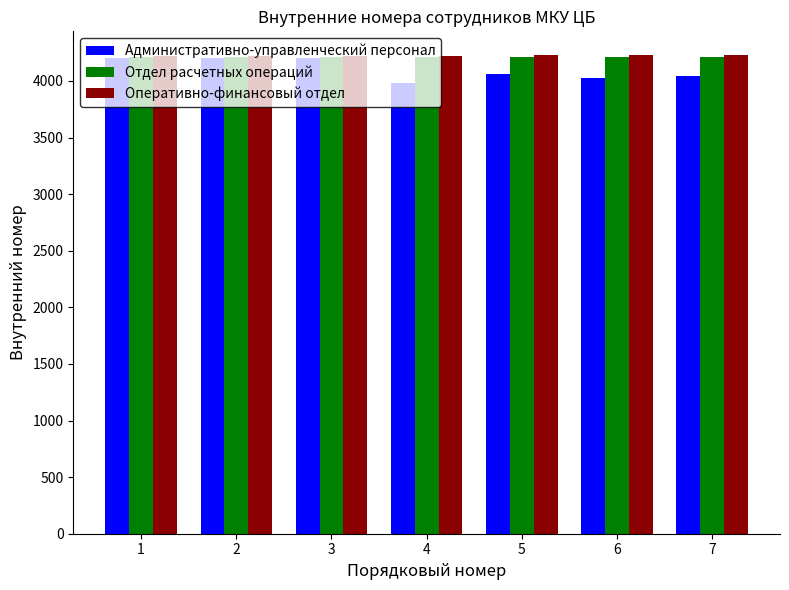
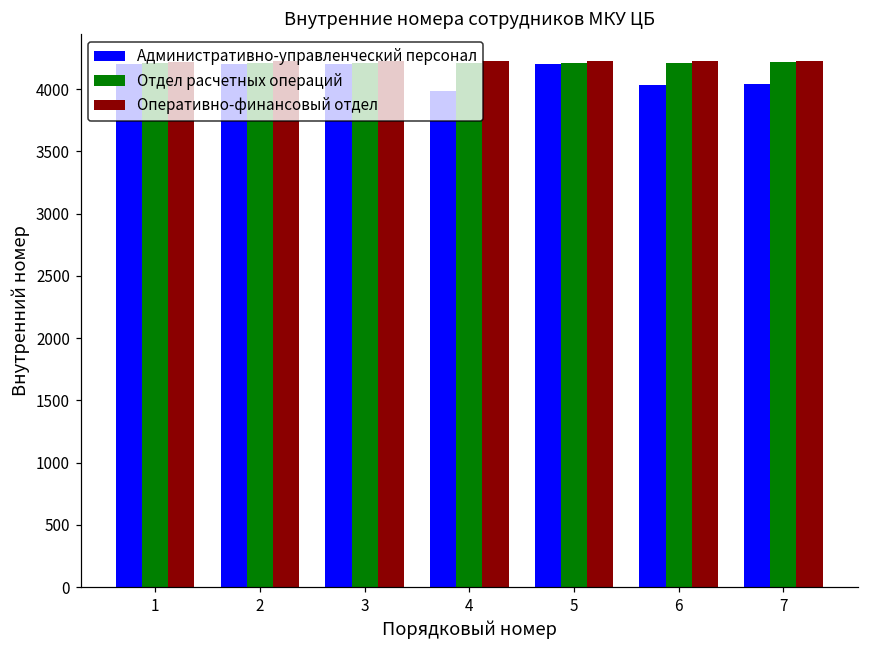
  {
    "Административно-управленческий персонал": {
-     "5": 4060,
+     "5": 4210,
      "6": 4030,
      "7": 4040
    },
    "Отдел расчетных операций": {
      "5": 4210,
      "6": 4210,
      "7": 4210
    },
    "Оперативно-финансовый отдел": {
      "4": 4220,
      "5": 4230,
      "6": 4230,
      "7": 4230
    }
  }
